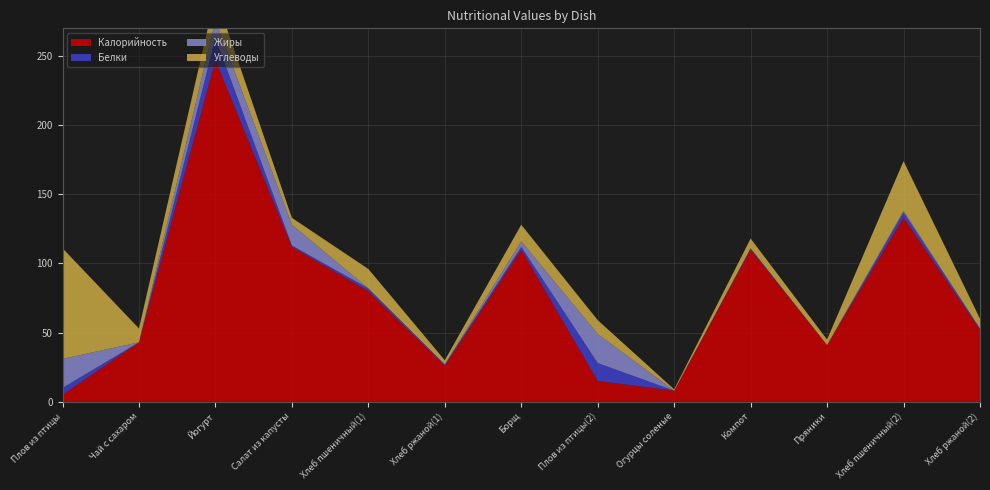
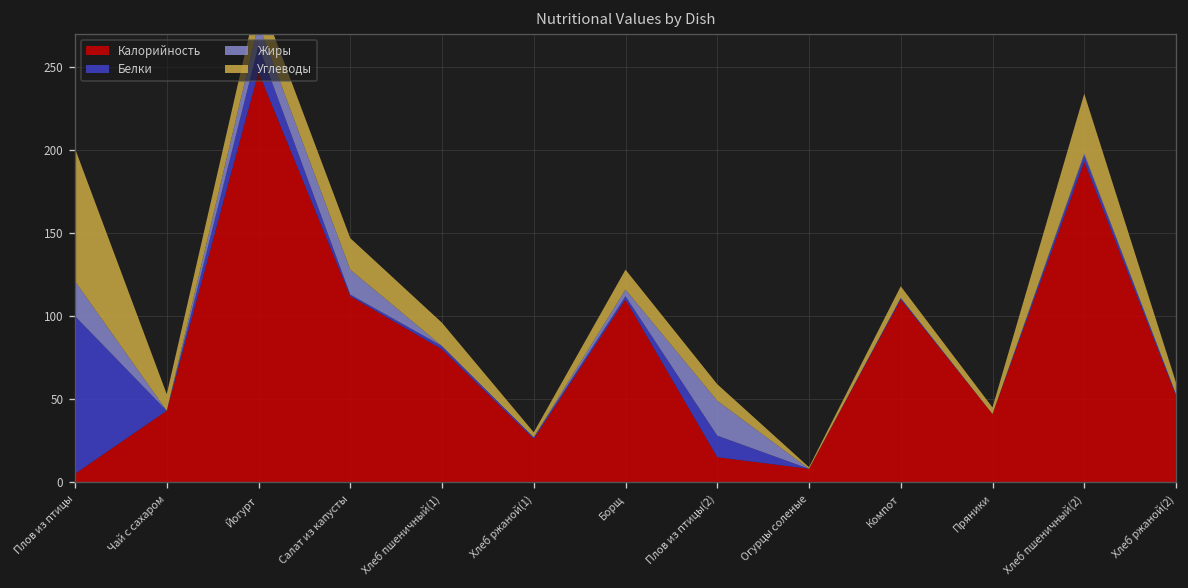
  {
    "Калорийность": {
      "Плов из птицы": 5,
      "Хлеб пшеничный(1)": 80,
      "Борщ": 110,
      "Плов из птицы(2)": 15,
-     "Хлеб пшеничный(2)": 133
+     "Хлеб пшеничный(2)": 193
    },
    "Белки": {
-     "Плов из птицы": 5,
+     "Плов из птицы": 95,
      "Борщ": 2,
      "Плов из птицы(2)": 13
    },
    "Жиры": {
      "Плов из птицы": 21,
      "Салат из капусты": 15,
      "Борщ": 4,
      "Плов из птицы(2)": 21
    },
    "Углеводы": {
      "Плов из птицы": 80,
      "Чай с сахаром": 10,
-     "Салат из капусты": 5,
+     "Салат из капусты": 19,
      "Хлеб пшеничный(1)": 14,
      "Хлеб ржаной(1)": 3,
      "Борщ": 12,
      "Плов из птицы(2)": 10,
      "Компот": 7,
      "Пряники": 4,
      "Хлеб пшеничный(2)": 36,
      "Хлеб ржаной(2)": 7
    }
  }
